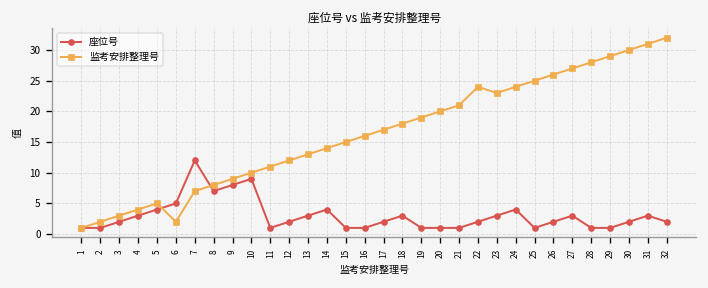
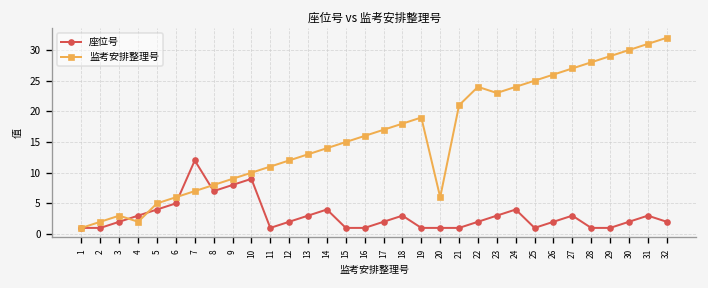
  {
    "座位号": {
      "2": 1,
      "3": 2,
      "4": 3,
      "5": 4,
      "6": 5,
      "7": 12,
      "8": 7,
      "9": 8,
      "10": 9,
      "11": 1,
      "12": 2,
      "13": 3,
      "14": 4,
      "15": 1,
      "16": 1,
      "17": 2,
      "18": 3,
      "19": 1,
      "20": 1,
      "21": 1,
      "22": 2,
      "23": 3,
      "24": 4,
      "25": 1,
      "26": 2,
      "27": 3,
      "28": 1,
      "29": 1,
      "30": 2,
      "31": 3,
      "32": 2
    },
    "监考安排整理号": {
      "2": 2,
      "3": 3,
-     "4": 4,
+     "4": 2,
      "5": 5,
-     "6": 2,
+     "6": 6,
      "7": 7,
      "8": 8,
      "9": 9,
      "10": 10,
      "11": 11,
      "12": 12,
      "13": 13,
      "14": 14,
      "15": 15,
      "16": 16,
      "17": 17,
      "18": 18,
      "19": 19,
-     "20": 20,
+     "20": 6,
      "21": 21,
      "22": 24,
      "23": 23,
      "24": 24,
      "25": 25,
      "26": 26,
      "27": 27,
      "28": 28,
      "29": 29,
      "30": 30,
      "31": 31,
      "32": 32
    }
  }
